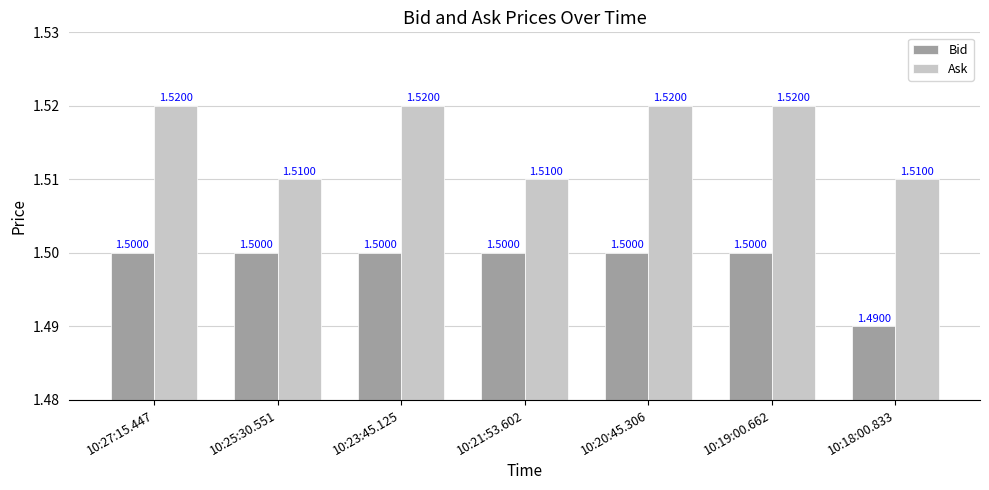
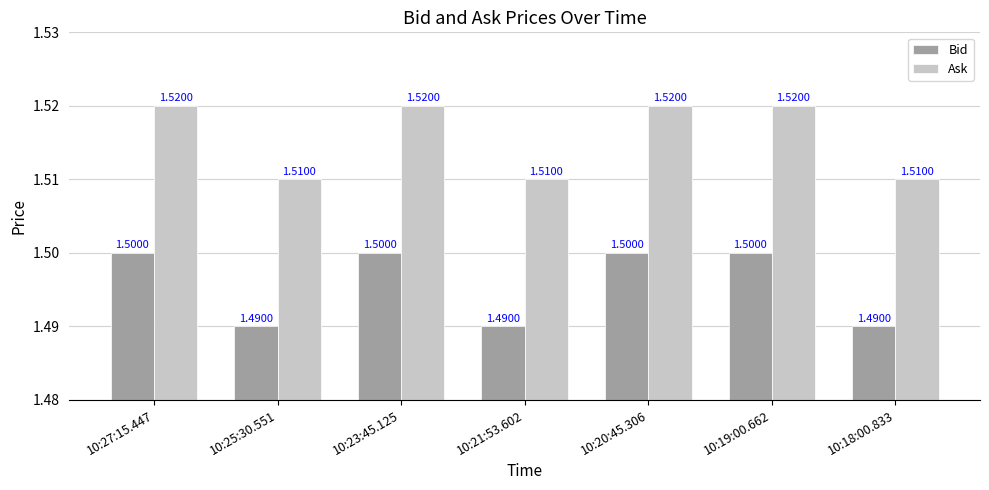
  {
    "Bid": {
      "10:27:15.447": 1.5000,
-     "10:25:30.551": 1.5000,
+     "10:25:30.551": 1.4900,
      "10:23:45.125": 1.5000,
-     "10:21:53.602": 1.5000,
+     "10:21:53.602": 1.4900,
      "10:20:45.306": 1.5000,
      "10:19:00.662": 1.5000,
      "10:18:00.833": 1.4900
    },
    "Ask": {
      "10:27:15.447": 1.5200,
      "10:25:30.551": 1.5100,
      "10:23:45.125": 1.5200,
      "10:21:53.602": 1.5100,
      "10:20:45.306": 1.5200,
      "10:19:00.662": 1.5200,
      "10:18:00.833": 1.5100
    }
  }
